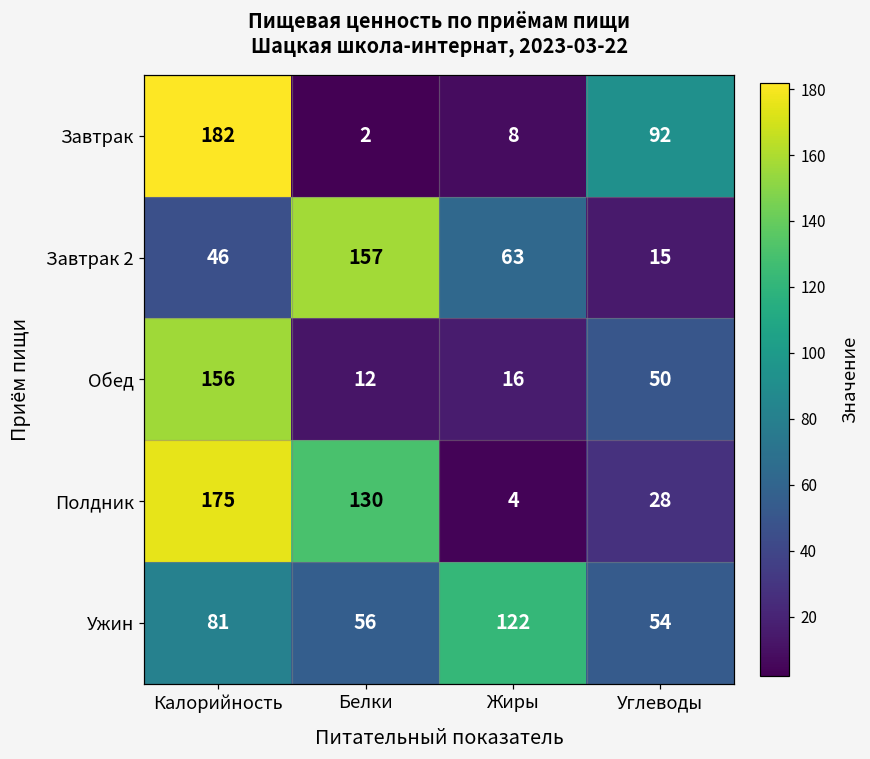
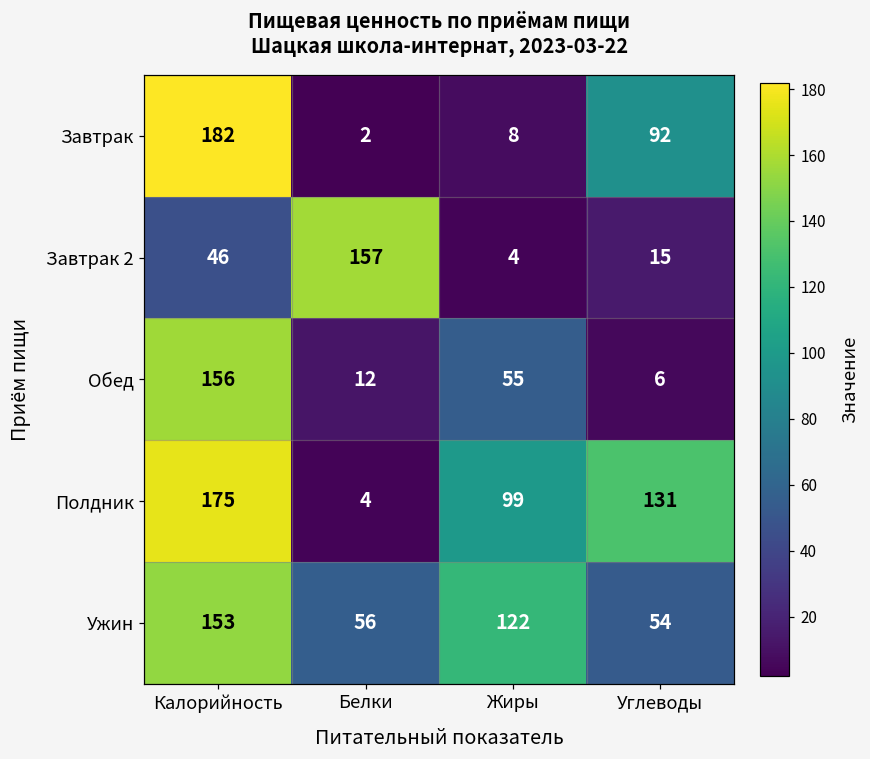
  {
    "Завтрак": {
      "Калорийность": 182,
      "Белки": 2,
      "Жиры": 8,
      "Углеводы": 92
    },
    "Завтрак 2": {
      "Калорийность": 46,
      "Белки": 157,
-     "Жиры": 63,
+     "Жиры": 4,
      "Углеводы": 15
    },
    "Обед": {
      "Калорийность": 156,
      "Белки": 12,
-     "Жиры": 16,
-     "Углеводы": 50
+     "Жиры": 55,
+     "Углеводы": 6
    },
    "Полдник": {
      "Калорийность": 175,
-     "Белки": 130,
-     "Жиры": 4,
-     "Углеводы": 28
+     "Белки": 4,
+     "Жиры": 99,
+     "Углеводы": 131
    },
    "Ужин": {
-     "Калорийность": 81,
+     "Калорийность": 153,
      "Белки": 56,
      "Жиры": 122,
      "Углеводы": 54
    }
  }
